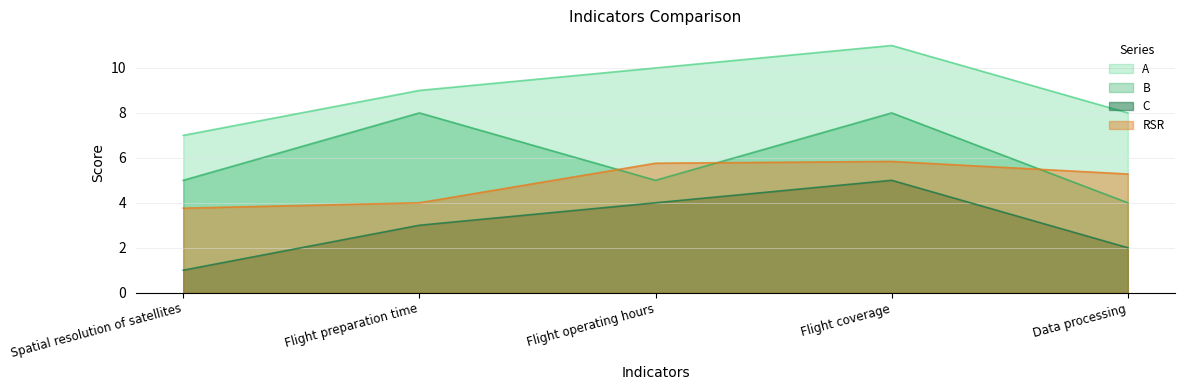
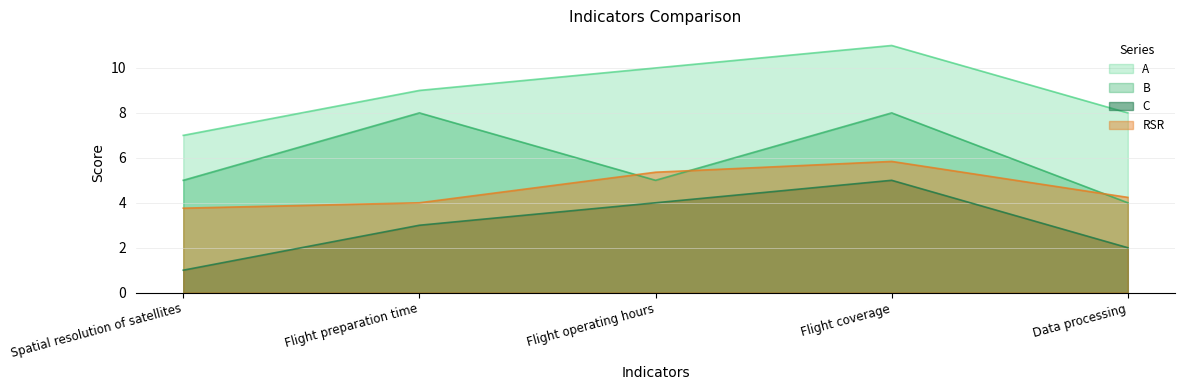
  {
    "RSR": {
      "Spatial resolution of satellites": 3.8,
      "Flight preparation time": 4.0,
-     "Flight operating hours": 5.8,
+     "Flight operating hours": 5.4,
      "Flight coverage": 5.8,
-     "Data processing": 5.3
+     "Data processing": 4.2
    }
  }
